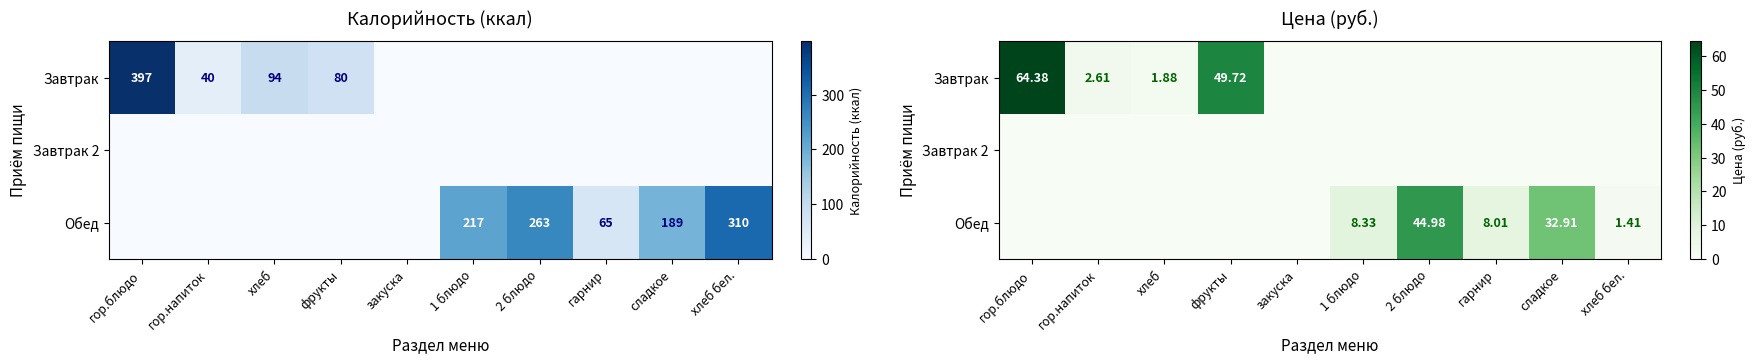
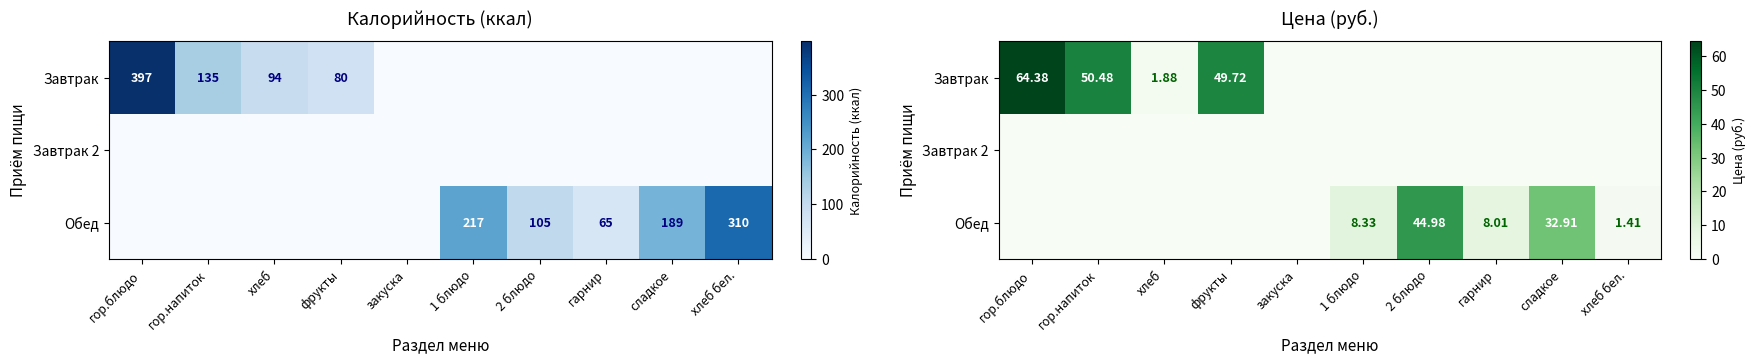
  {
    "Калорийность (ккал)": {
      "Завтрак": {
        "гор.блюдо": 397,
-       "гор.напиток": 40,
+       "гор.напиток": 135,
        "хлеб": 94,
        "фрукты": 80
      },
      "Обед": {
        "1 блюдо": 217,
-       "2 блюдо": 263,
+       "2 блюдо": 105,
        "гарнир": 65,
        "сладкое": 189,
        "хлеб бел.": 310
      }
    },
    "Цена (руб.)": {
      "Завтрак": {
        "гор.блюдо": 64.38,
-       "гор.напиток": 2.61,
+       "гор.напиток": 50.48,
        "хлеб": 1.88,
        "фрукты": 49.72
      },
      "Обед": {
        "1 блюдо": 8.33,
        "2 блюдо": 44.98,
        "гарнир": 8.01,
        "сладкое": 32.91,
        "хлеб бел.": 1.41
      }
    }
  }
